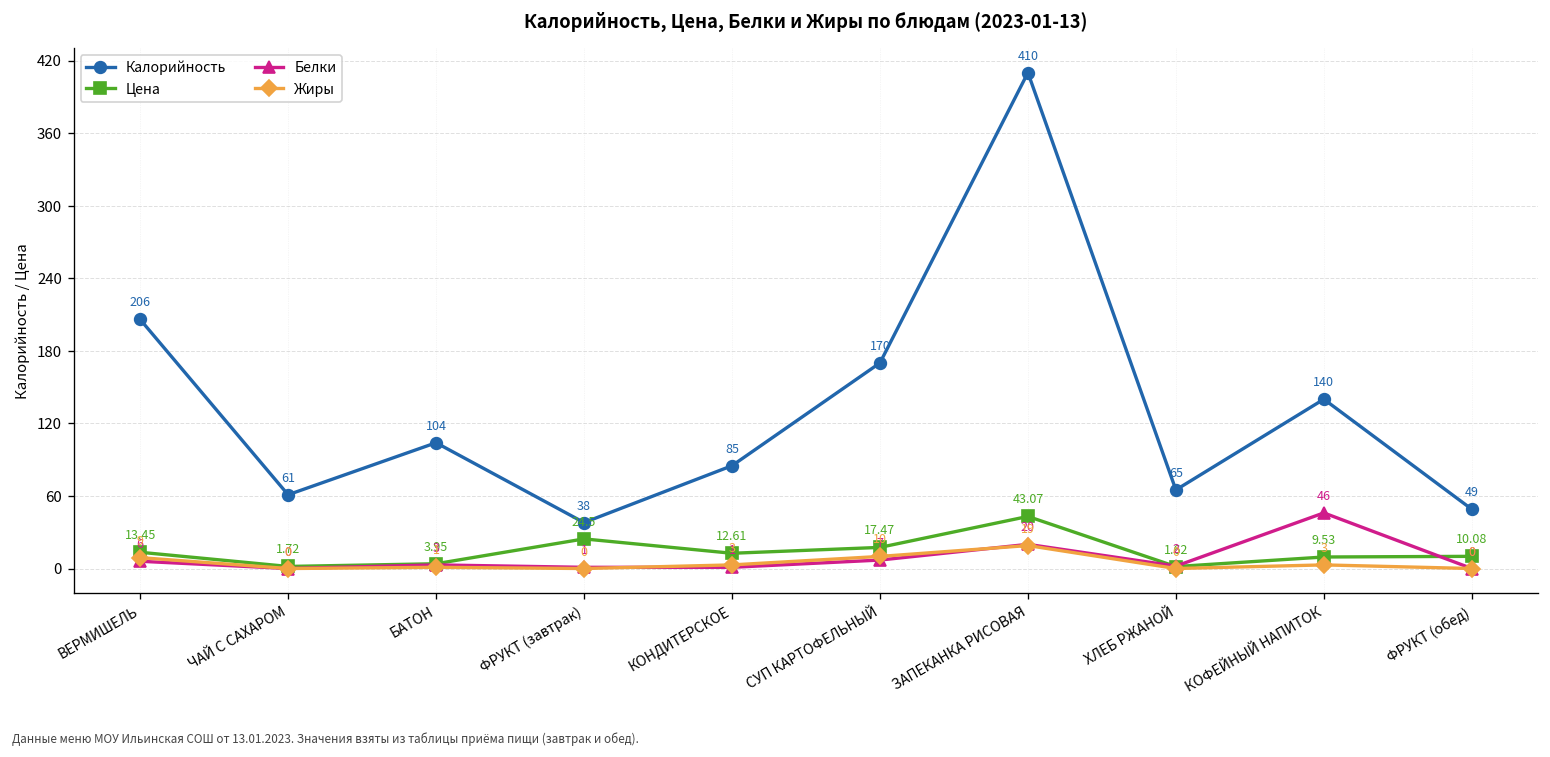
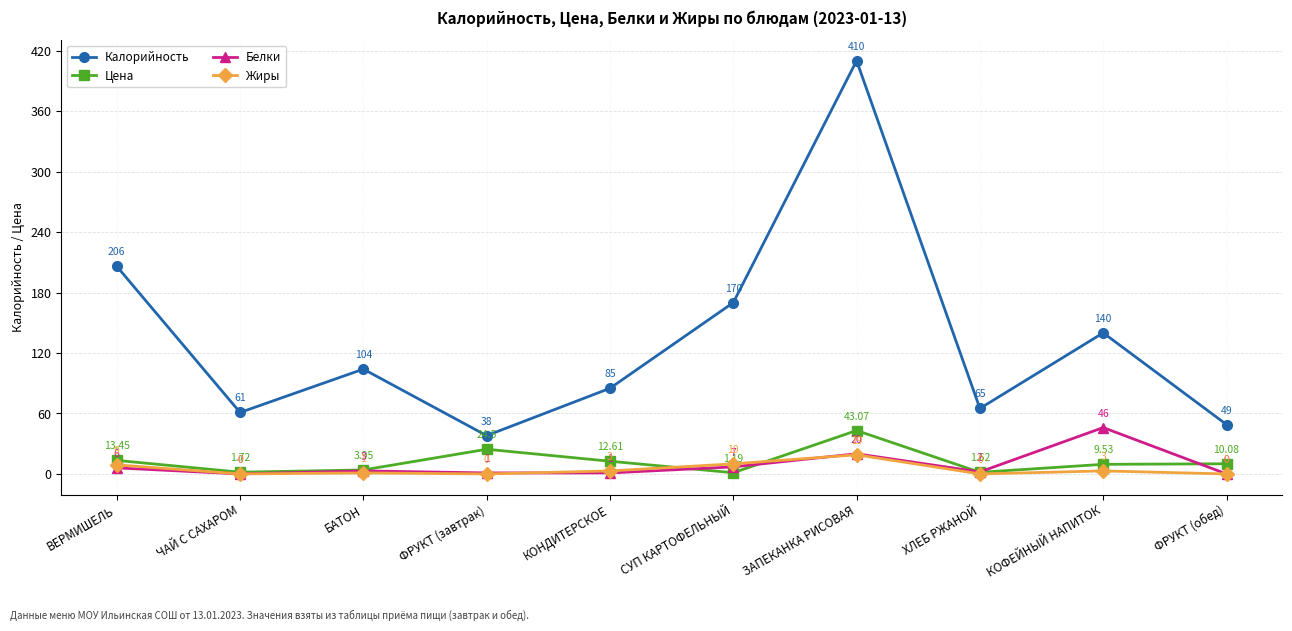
  {
    "Калорийность": {
      "ВЕРМИШЕЛЬ": 206,
      "ЧАЙ С САХАРОМ": 61,
      "БАТОН": 104,
      "ФРУКТ (завтрак)": 38,
      "КОНДИТЕРСКОЕ": 85,
      "СУП КАРТОФЕЛЬНЫЙ": 170,
      "ЗАПЕКАНКА РИСОВАЯ": 410,
      "ХЛЕБ РЖАНОЙ": 65,
      "КОФЕЙНЫЙ НАПИТОК": 140,
      "ФРУКТ (обед)": 49
    },
    "Цена": {
      "ВЕРМИШЕЛЬ": 13.45,
      "КОНДИТЕРСКОЕ": 12.61,
-     "СУП КАРТОФЕЛЬНЫЙ": 17.47,
+     "СУП КАРТОФЕЛЬНЫЙ": 1.19,
      "ЗАПЕКАНКА РИСОВАЯ": 43.07,
      "КОФЕЙНЫЙ НАПИТОК": 9.53,
      "ФРУКТ (обед)": 10.08
    },
    "Белки": {
      "КОФЕЙНЫЙ НАПИТОК": 46
    }
  }
